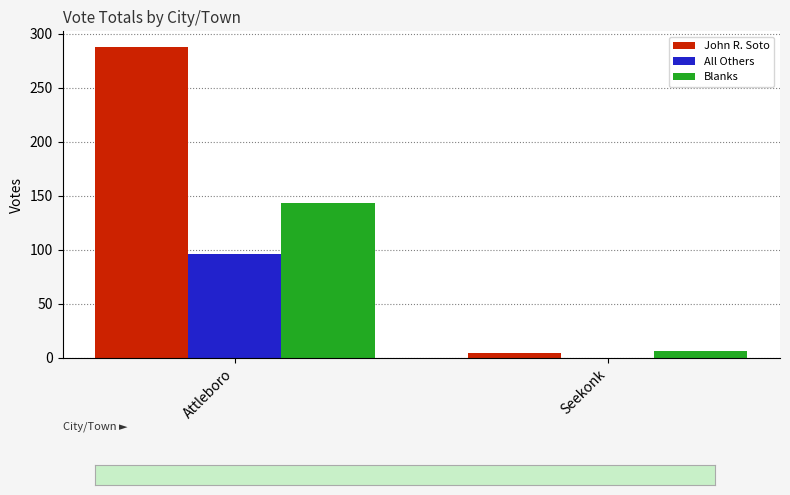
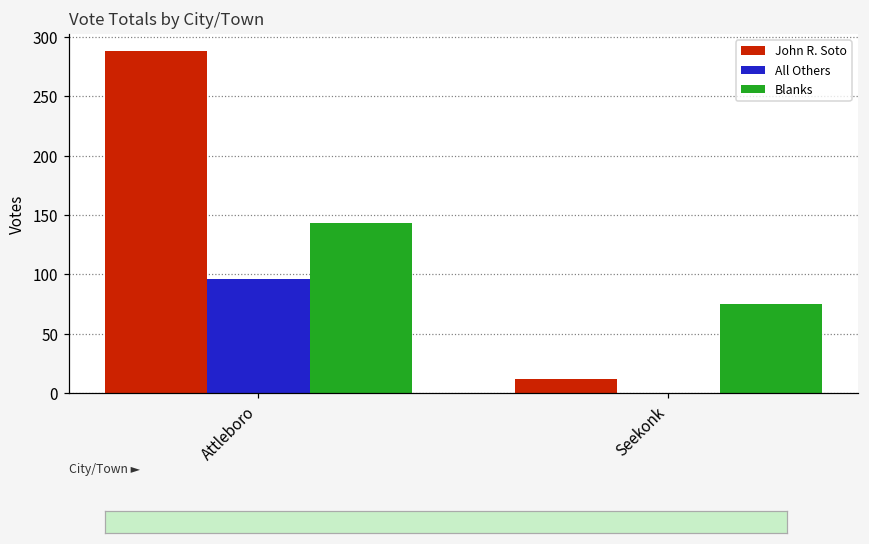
  {
    "John R. Soto": {
      "Attleboro": 288,
-     "Seekonk": 4
+     "Seekonk": 12
    },
    "All Others": {
      "Attleboro": 96,
      "Seekonk": 0
    },
    "Blanks": {
      "Attleboro": 143,
-     "Seekonk": 6
+     "Seekonk": 75
    }
  }
